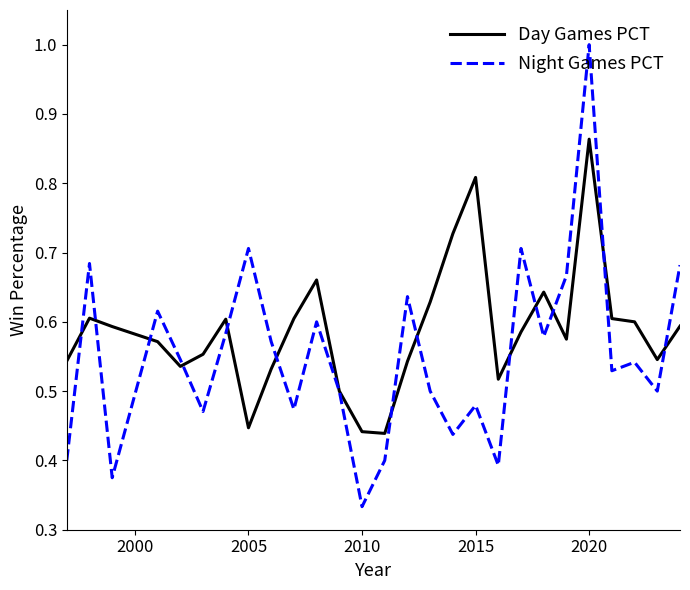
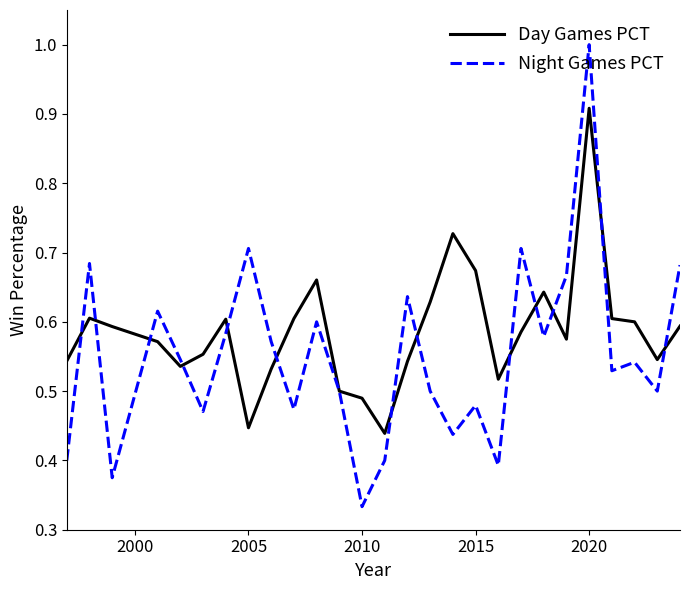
  {
    "Day Games PCT": {
      "2005": 0.45,
-     "2010": 0.44,
-     "2015": 0.81,
-     "2020": 0.86
+     "2010": 0.49,
+     "2015": 0.67,
+     "2020": 0.91
    },
    "Night Games PCT": {
      "2005": 0.71,
      "2010": 0.33,
      "2015": 0.48,
      "2020": 1.00
    }
  }
